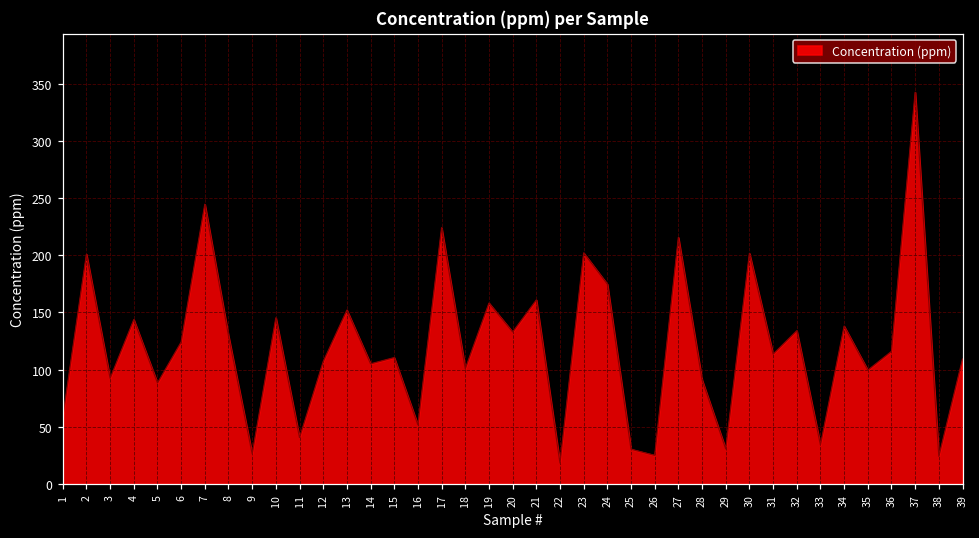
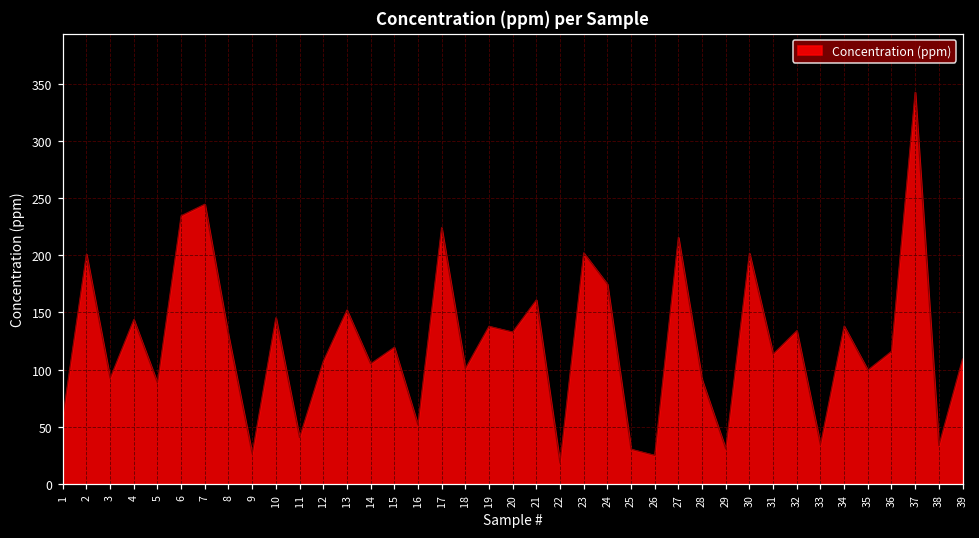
  {
    "1": 58,
    "2": 201,
    "3": 92,
    "4": 144,
    "5": 88,
-   "6": 124,
+   "6": 235,
    "7": 245,
    "8": 129,
    "9": 26,
    "10": 145,
    "11": 40,
    "12": 107,
    "13": 152,
    "14": 105,
-   "15": 111,
+   "15": 119,
    "16": 51,
    "17": 224,
    "18": 101,
-   "19": 158,
+   "19": 138,
    "20": 133,
    "21": 161,
    "22": 18,
    "23": 202,
    "24": 175,
    "25": 30,
    "26": 25,
    "27": 216,
    "28": 91,
    "29": 30,
    "30": 202,
    "31": 113,
    "32": 134,
    "33": 34,
    "34": 138,
    "35": 100,
    "36": 116,
    "37": 343,
-   "38": 24,
+   "38": 33,
    "39": 109
  }
